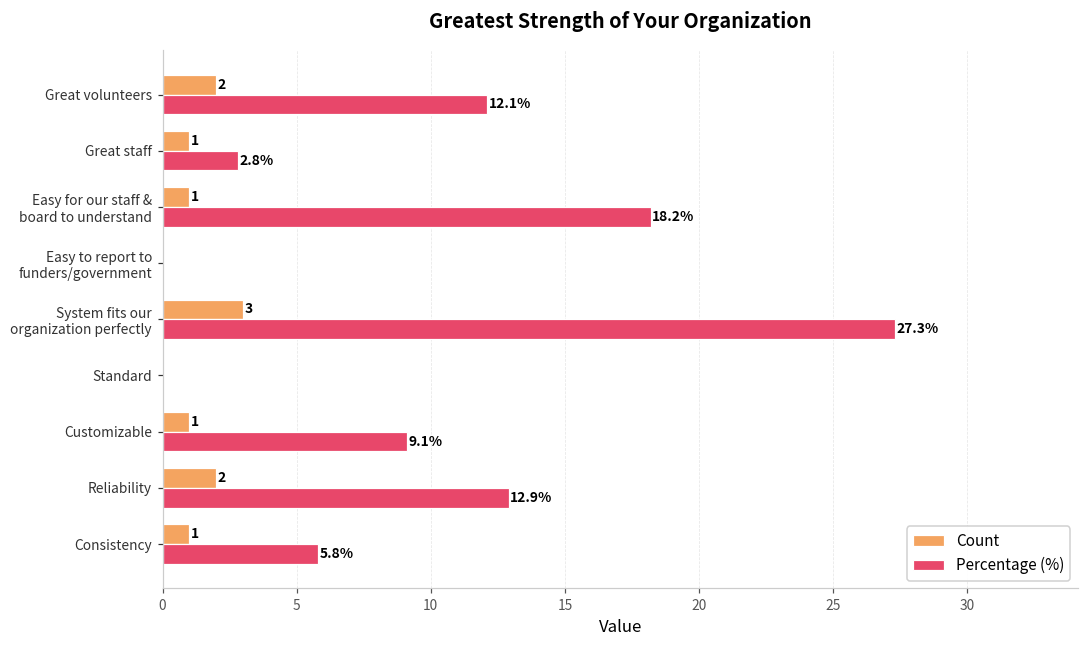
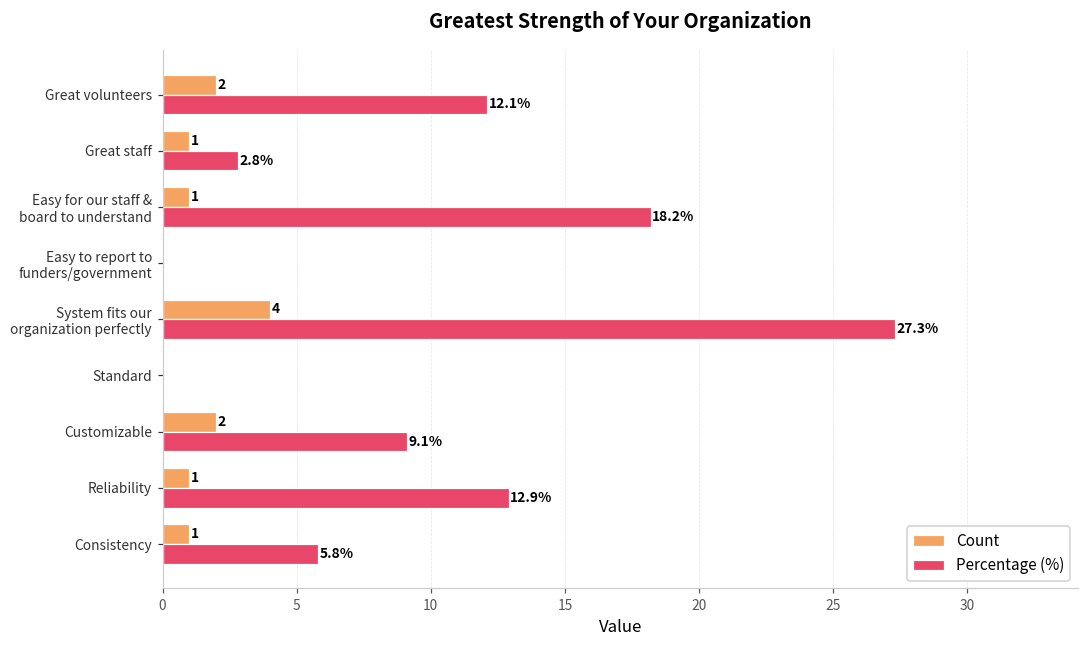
  {
    "Count": {
      "Great volunteers": "2",
      "Great staff": "1",
      "Easy for our staff & board to understand": "1",
-     "System fits our organization perfectly": "3",
-     "Customizable": "1",
-     "Reliability": "2",
+     "System fits our organization perfectly": "4",
+     "Customizable": "2",
+     "Reliability": "1",
      "Consistency": "1"
    },
    "Percentage (%)": {
      "Great volunteers": "12.1%",
      "Great staff": "2.8%",
      "Easy for our staff & board to understand": "18.2%",
      "System fits our organization perfectly": "27.3%",
      "Customizable": "9.1%",
      "Reliability": "12.9%",
      "Consistency": "5.8%"
    }
  }
